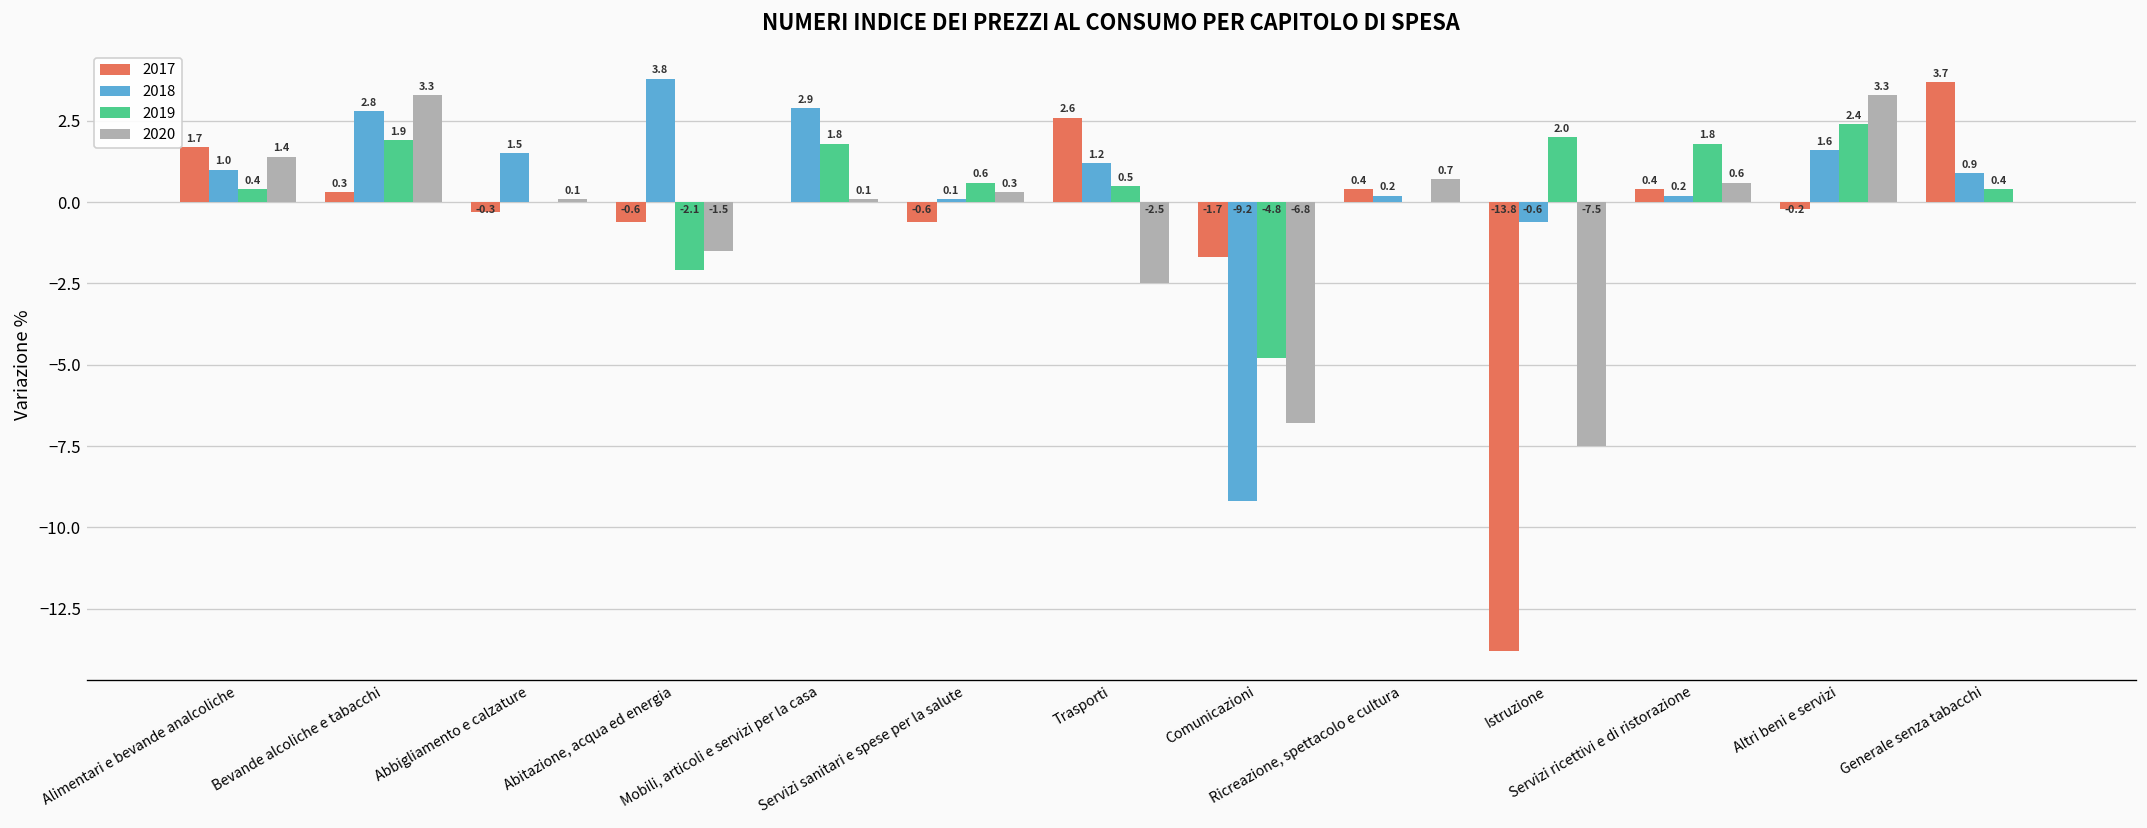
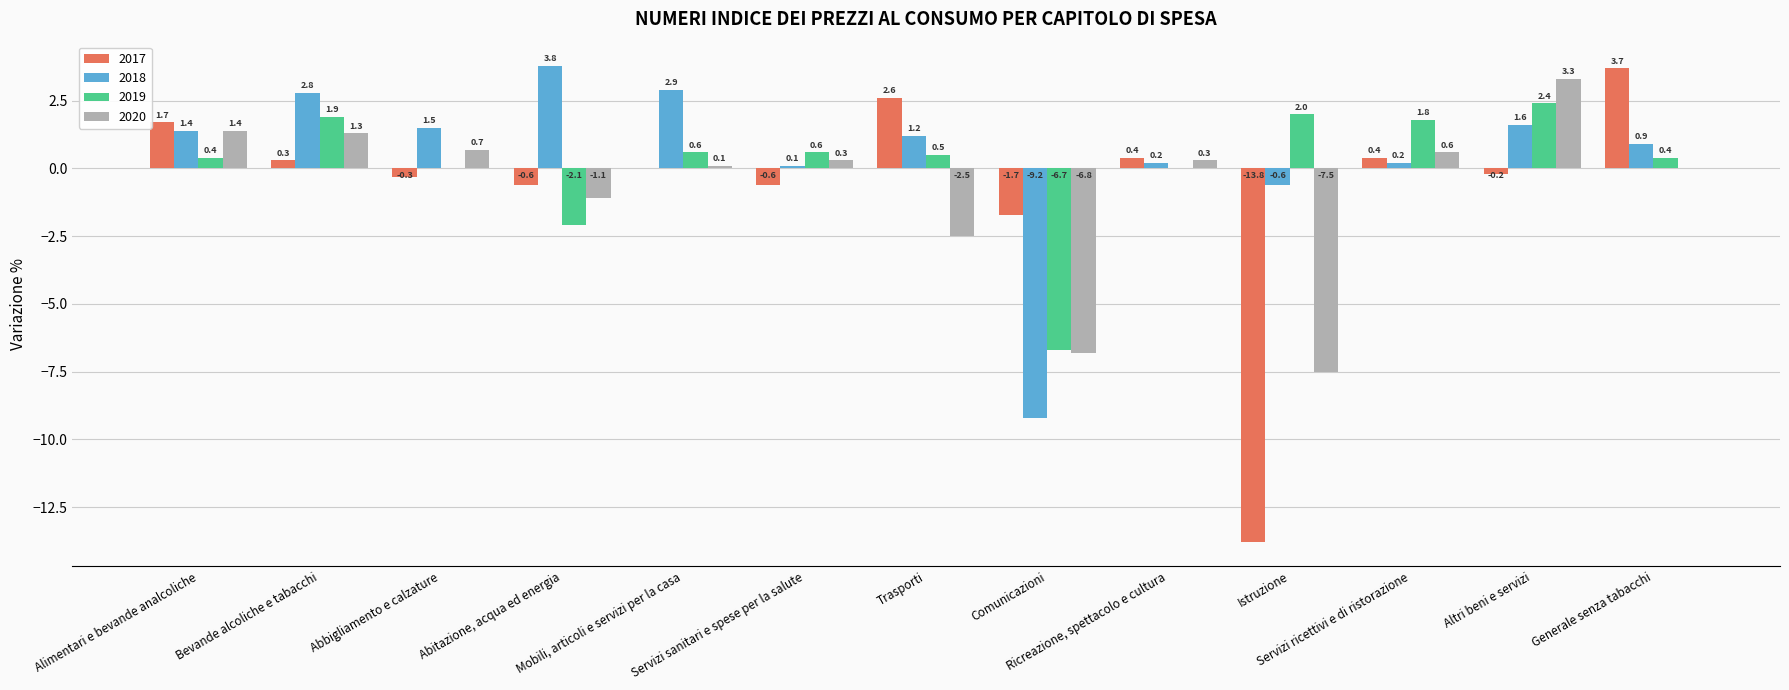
  {
    "2017": {
      "Alimentari e bevande analcoliche": 1.7,
      "Bevande alcoliche e tabacchi": 0.3,
      "Abbigliamento e calzature": -0.3,
      "Abitazione, acqua ed energia": -0.6,
      "Servizi sanitari e spese per la salute": -0.6,
      "Trasporti": 2.6,
      "Comunicazioni": -1.7,
      "Ricreazione, spettacolo e cultura": 0.4,
      "Istruzione": -13.8,
      "Servizi ricettivi e di ristorazione": 0.4,
      "Altri beni e servizi": -0.2,
      "Generale senza tabacchi": 3.7
    },
    "2018": {
-     "Alimentari e bevande analcoliche": 1.0,
+     "Alimentari e bevande analcoliche": 1.4,
      "Bevande alcoliche e tabacchi": 2.8,
      "Abbigliamento e calzature": 1.5,
      "Abitazione, acqua ed energia": 3.8,
      "Mobili, articoli e servizi per la casa": 2.9,
      "Servizi sanitari e spese per la salute": 0.1,
      "Trasporti": 1.2,
      "Comunicazioni": -9.2,
      "Ricreazione, spettacolo e cultura": 0.2,
      "Istruzione": -0.6,
      "Servizi ricettivi e di ristorazione": 0.2,
      "Altri beni e servizi": 1.6,
      "Generale senza tabacchi": 0.9
    },
    "2019": {
      "Alimentari e bevande analcoliche": 0.4,
      "Bevande alcoliche e tabacchi": 1.9,
      "Abitazione, acqua ed energia": -2.1,
-     "Mobili, articoli e servizi per la casa": 1.8,
+     "Mobili, articoli e servizi per la casa": 0.6,
      "Servizi sanitari e spese per la salute": 0.6,
      "Trasporti": 0.5,
-     "Comunicazioni": -4.8,
+     "Comunicazioni": -6.7,
      "Istruzione": 2.0,
      "Servizi ricettivi e di ristorazione": 1.8,
      "Altri beni e servizi": 2.4,
      "Generale senza tabacchi": 0.4
    },
    "2020": {
      "Alimentari e bevande analcoliche": 1.4,
-     "Bevande alcoliche e tabacchi": 3.3,
-     "Abbigliamento e calzature": 0.1,
-     "Abitazione, acqua ed energia": -1.5,
+     "Bevande alcoliche e tabacchi": 1.3,
+     "Abbigliamento e calzature": 0.7,
+     "Abitazione, acqua ed energia": -1.1,
      "Mobili, articoli e servizi per la casa": 0.1,
      "Servizi sanitari e spese per la salute": 0.3,
      "Trasporti": -2.5,
      "Comunicazioni": -6.8,
-     "Ricreazione, spettacolo e cultura": 0.7,
+     "Ricreazione, spettacolo e cultura": 0.3,
      "Istruzione": -7.5,
      "Servizi ricettivi e di ristorazione": 0.6,
      "Altri beni e servizi": 3.3
    }
  }
